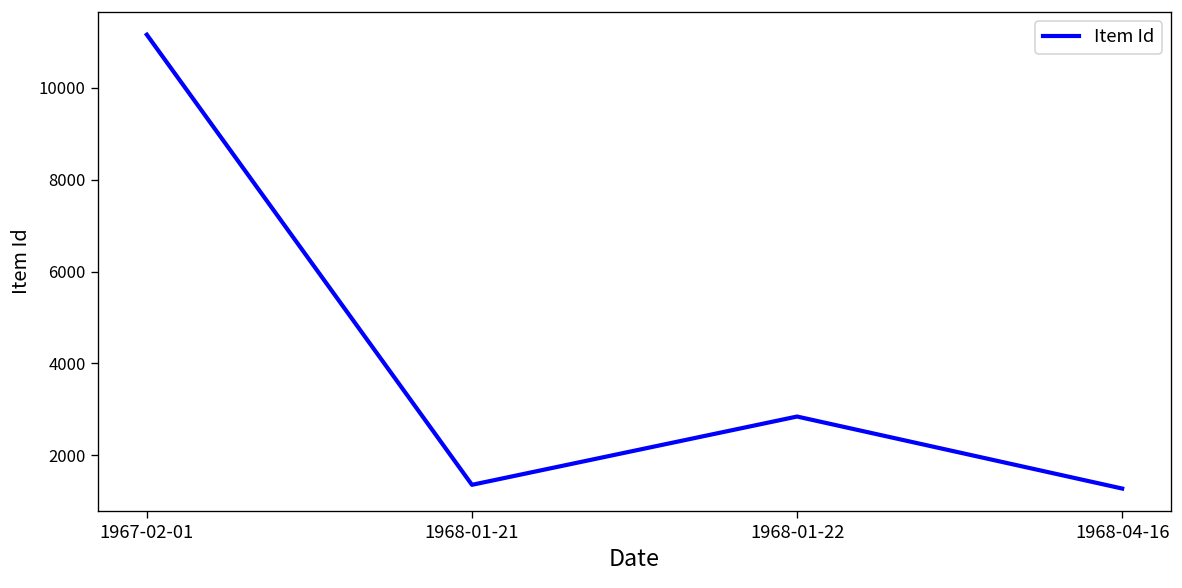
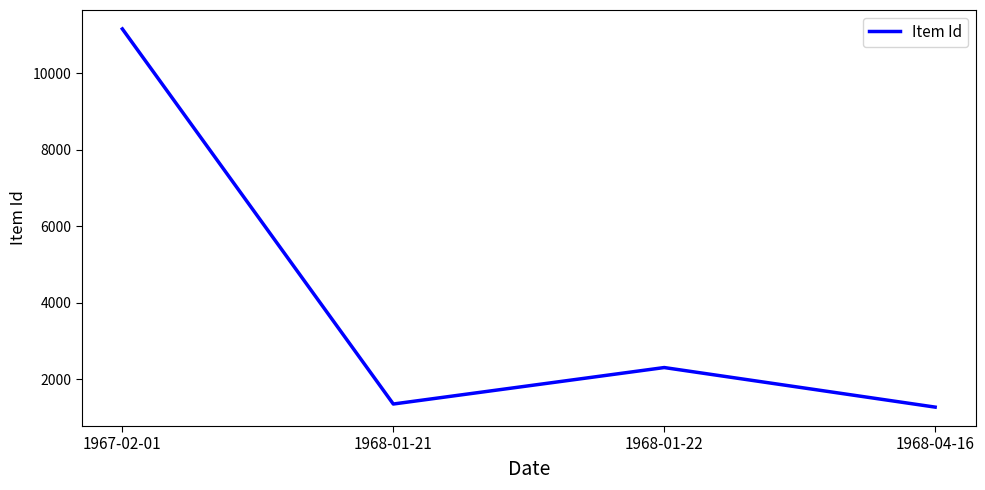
  {
    "1967-02-01": 11200,
    "1968-01-21": 1400,
-   "1968-01-22": 2800,
+   "1968-01-22": 2300,
    "1968-04-16": 1300
  }
